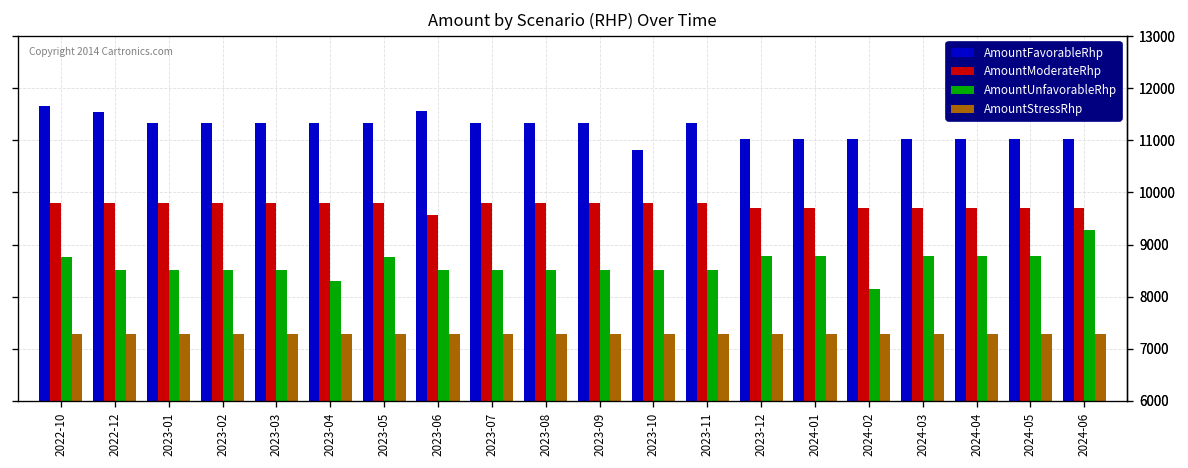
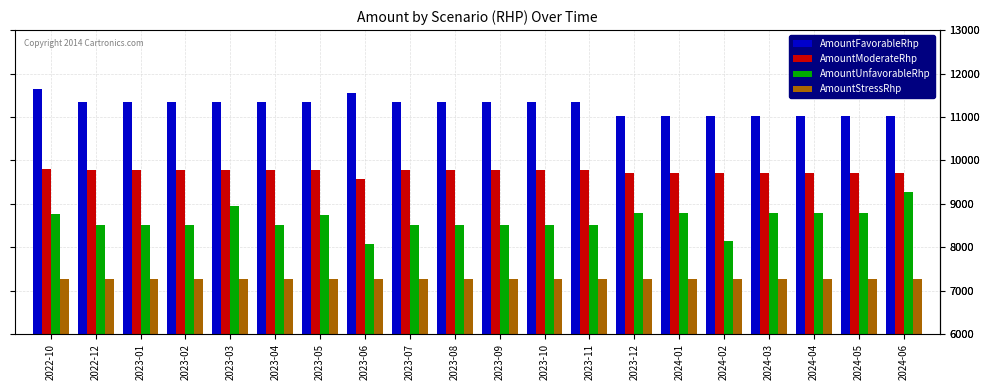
  {
    "AmountFavorableRhp": {
      "2022-10": 11700,
-     "2022-12": 11500,
+     "2022-12": 11300,
      "2023-01": 11300,
      "2023-02": 11300,
      "2023-03": 11300,
      "2023-04": 11300,
      "2023-05": 11300,
      "2023-06": 11600,
      "2023-07": 11300,
      "2023-08": 11300,
      "2023-09": 11300,
-     "2023-10": 10800,
+     "2023-10": 11300,
      "2023-11": 11300,
      "2023-12": 11000,
      "2024-01": 11000,
      "2024-02": 11000,
      "2024-03": 11000,
      "2024-04": 11000,
      "2024-05": 11000,
      "2024-06": 11000
    },
    "AmountModerateRhp": {
      "2022-10": 9800,
      "2022-12": 9800,
      "2023-01": 9800,
      "2023-02": 9800,
      "2023-03": 9800,
      "2023-04": 9800,
      "2023-05": 9800,
      "2023-06": 9600,
      "2023-07": 9800,
      "2023-08": 9800,
      "2023-09": 9800,
      "2023-10": 9800,
      "2023-11": 9800,
      "2023-12": 9700,
      "2024-01": 9700,
      "2024-02": 9700,
      "2024-03": 9700,
      "2024-04": 9700,
      "2024-05": 9700,
      "2024-06": 9700
    },
    "AmountUnfavorableRhp": {
      "2022-10": 8800,
      "2022-12": 8500,
      "2023-01": 8500,
      "2023-02": 8500,
-     "2023-03": 8500,
-     "2023-04": 8300,
+     "2023-03": 9000,
+     "2023-04": 8500,
      "2023-05": 8800,
-     "2023-06": 8500,
+     "2023-06": 8100,
      "2023-07": 8500,
      "2023-08": 8500,
      "2023-09": 8500,
      "2023-10": 8500,
      "2023-11": 8500,
      "2023-12": 8800,
      "2024-01": 8800,
      "2024-02": 8200,
      "2024-03": 8800,
      "2024-04": 8800,
      "2024-05": 8800,
      "2024-06": 9300
    },
    "AmountStressRhp": {
      "2022-10": 7300,
      "2022-12": 7300,
      "2023-01": 7300,
      "2023-02": 7300,
      "2023-03": 7300,
      "2023-04": 7300,
      "2023-05": 7300,
      "2023-06": 7300,
      "2023-07": 7300,
      "2023-08": 7300,
      "2023-09": 7300,
      "2023-10": 7300,
      "2023-11": 7300,
      "2023-12": 7300,
      "2024-01": 7300,
      "2024-02": 7300,
      "2024-03": 7300,
      "2024-04": 7300,
      "2024-05": 7300,
      "2024-06": 7300
    }
  }
